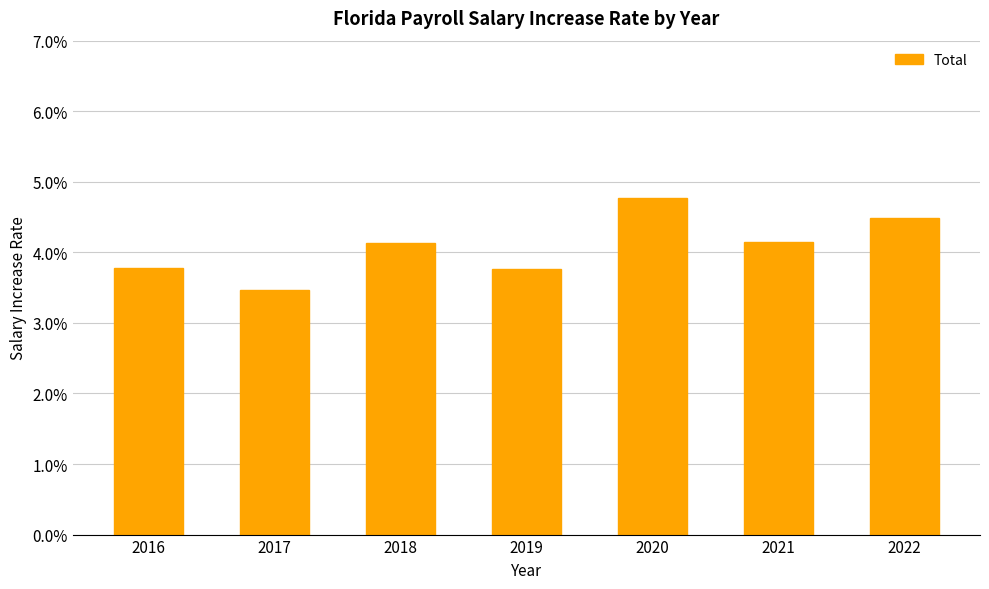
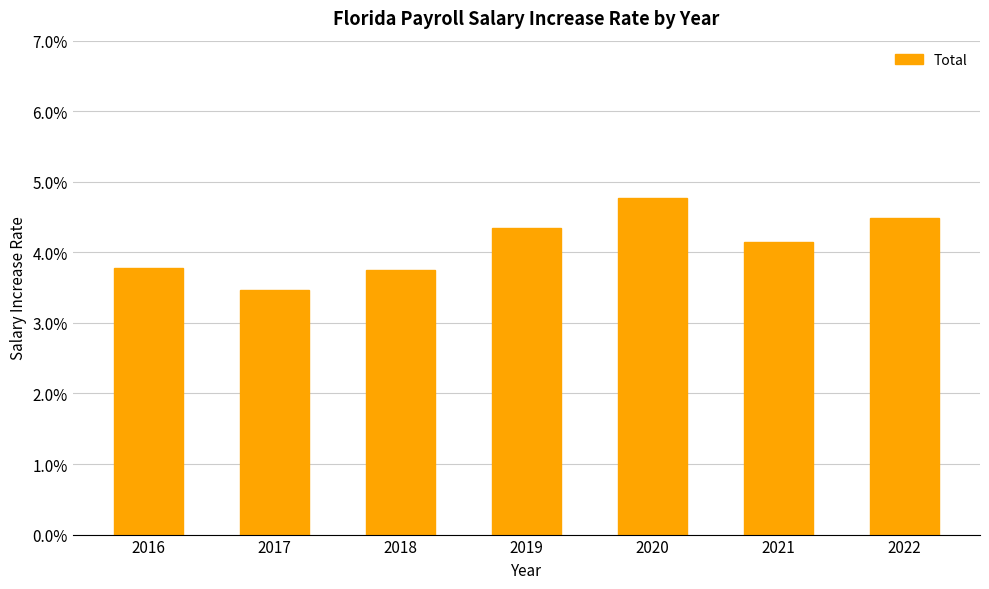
  {
    "2016": "3.8%",
    "2017": "3.5%",
-   "2018": "4.1%",
-   "2019": "3.8%",
+   "2018": "3.8%",
+   "2019": "4.4%",
    "2020": "4.8%",
    "2021": "4.2%",
    "2022": "4.5%"
  }
